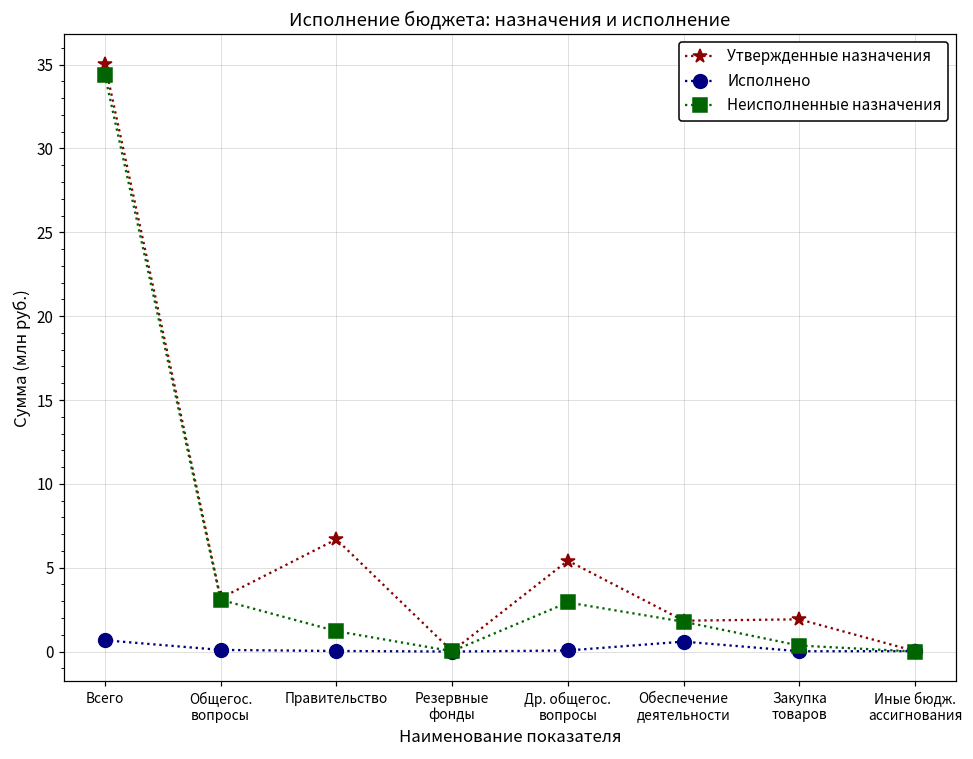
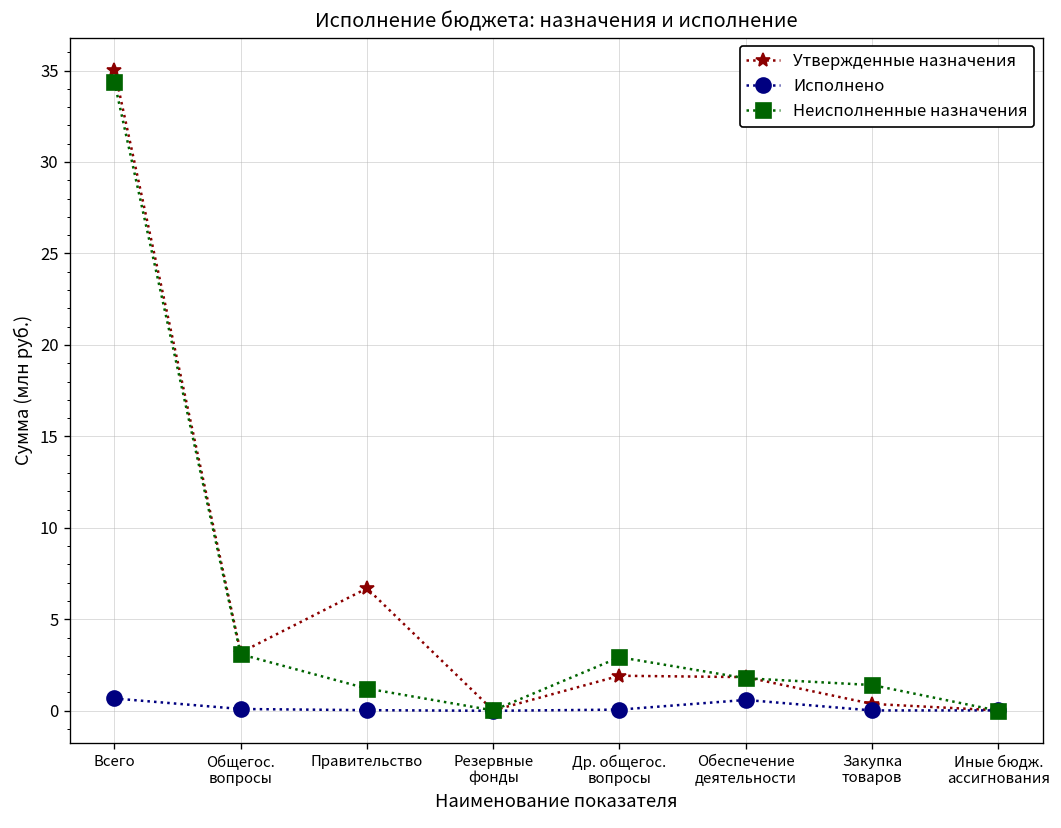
  {
    "Утвержденные назначения": {
      "Всего": 35.0,
      "Правительство": 6.7,
-     "Др. общегос. вопросы": 5.4,
-     "Закупка товаров": 1.9
+     "Др. общегос. вопросы": 1.9,
+     "Закупка товаров": 0.4
    },
    "Исполнено": {
      "Всего": 0.7,
      "Общегос. вопросы": 0.1,
      "Правительство": 0.0,
      "Др. общегос. вопросы": 0.1,
      "Обеспечение деятельности": 0.6,
      "Закупка товаров": 0.0
    },
    "Неисполненные назначения": {
      "Всего": 34.4,
      "Правительство": 1.2,
      "Др. общегос. вопросы": 2.9,
-     "Закупка товаров": 0.4
+     "Закупка товаров": 1.4
    }
  }
